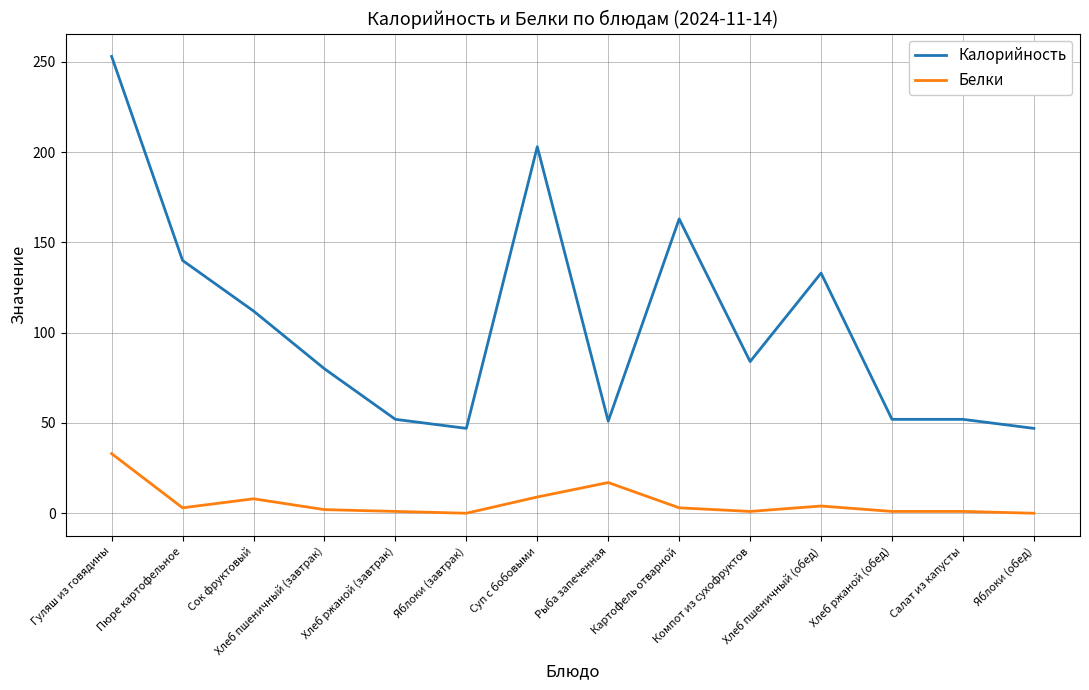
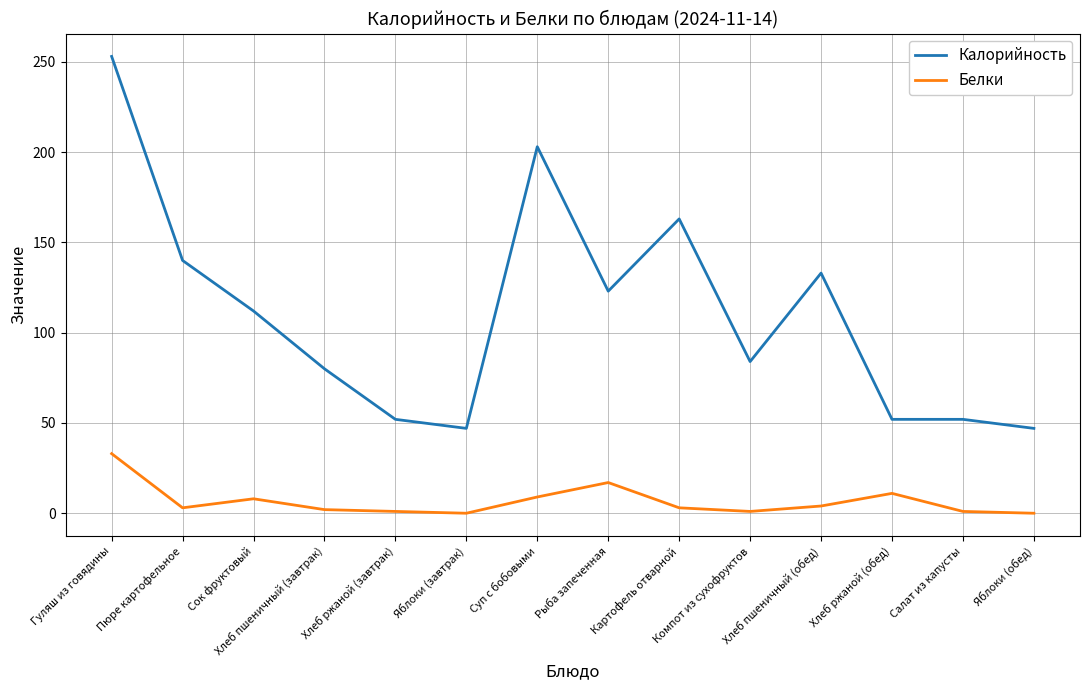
  {
    "Калорийность": {
      "Гуляш из говядины": 253,
      "Пюре картофельное": 140,
      "Сок фруктовый": 112,
      "Хлеб пшеничный (завтрак)": 80,
      "Хлеб ржаной (завтрак)": 52,
      "Яблоки (завтрак)": 47,
      "Суп с бобовыми": 203,
-     "Рыба запеченная": 51,
+     "Рыба запеченная": 123,
      "Картофель отварной": 163,
      "Компот из сухофруктов": 84,
      "Хлеб пшеничный (обед)": 133,
      "Хлеб ржаной (обед)": 52,
      "Салат из капусты": 52,
      "Яблоки (обед)": 47
    },
    "Белки": {
      "Гуляш из говядины": 33,
      "Пюре картофельное": 3,
      "Сок фруктовый": 8,
      "Хлеб пшеничный (завтрак)": 2,
      "Хлеб ржаной (завтрак)": 1,
      "Яблоки (завтрак)": 0,
      "Суп с бобовыми": 9,
      "Рыба запеченная": 17,
      "Картофель отварной": 3,
      "Компот из сухофруктов": 1,
      "Хлеб пшеничный (обед)": 4,
-     "Хлеб ржаной (обед)": 1,
+     "Хлеб ржаной (обед)": 11,
      "Салат из капусты": 1,
      "Яблоки (обед)": 0
    }
  }
